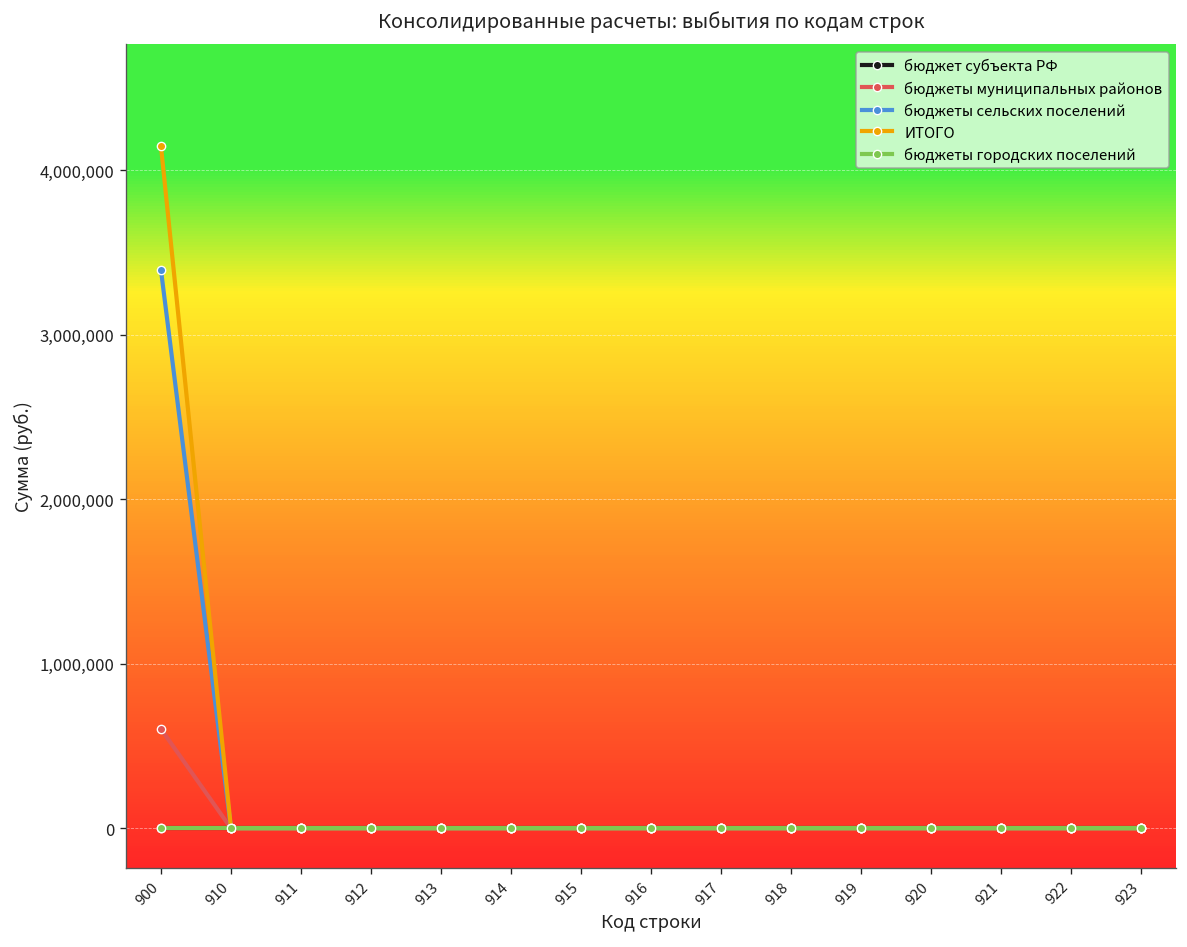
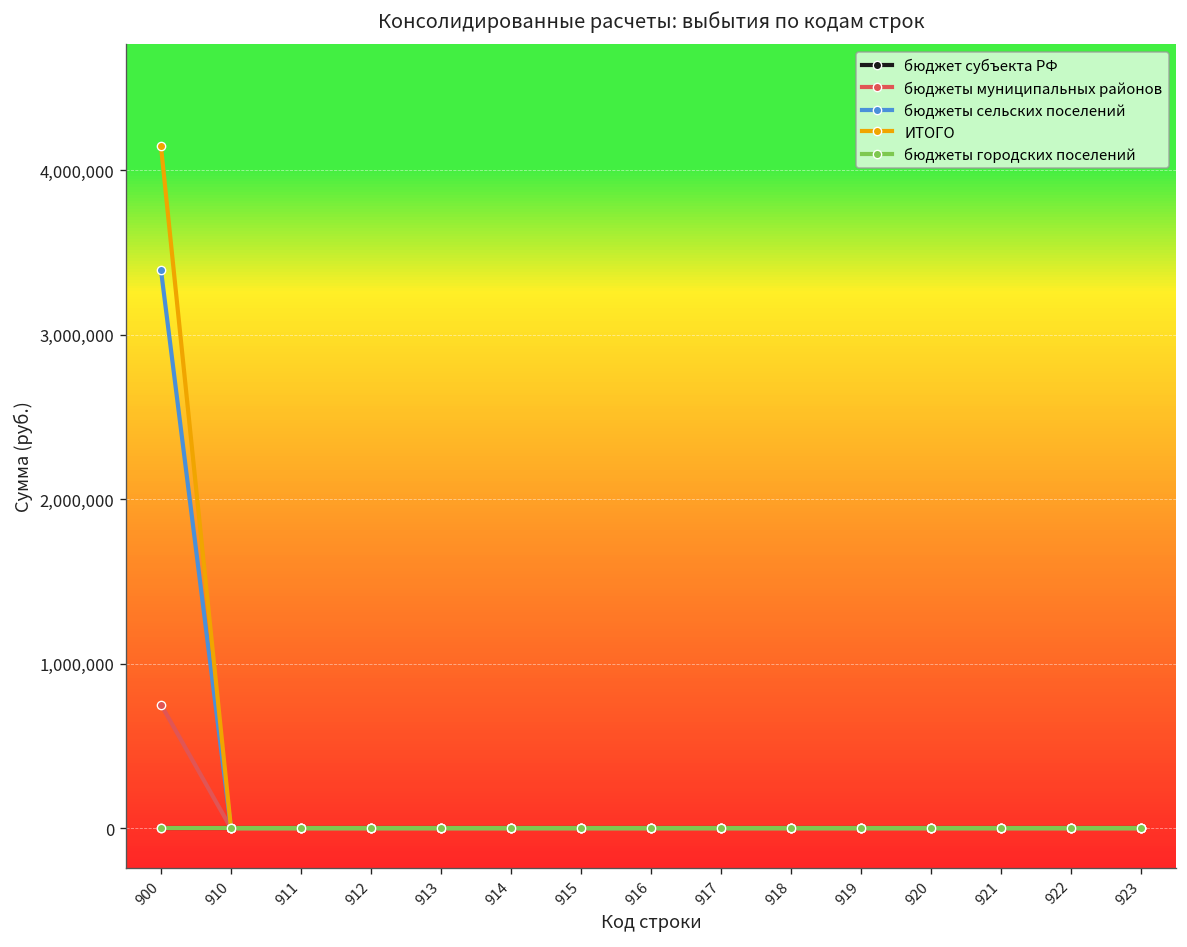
  {
    "бюджеты городских поселений": {
      "900": "0"
    },
    "бюджеты муниципальных районов": {
-     "900": "600,000"
+     "900": "750,000"
    },
    "бюджеты сельских поселений": {
      "900": "3,390,000"
    },
    "ИТОГО": {
      "900": "4,140,000"
    }
  }
